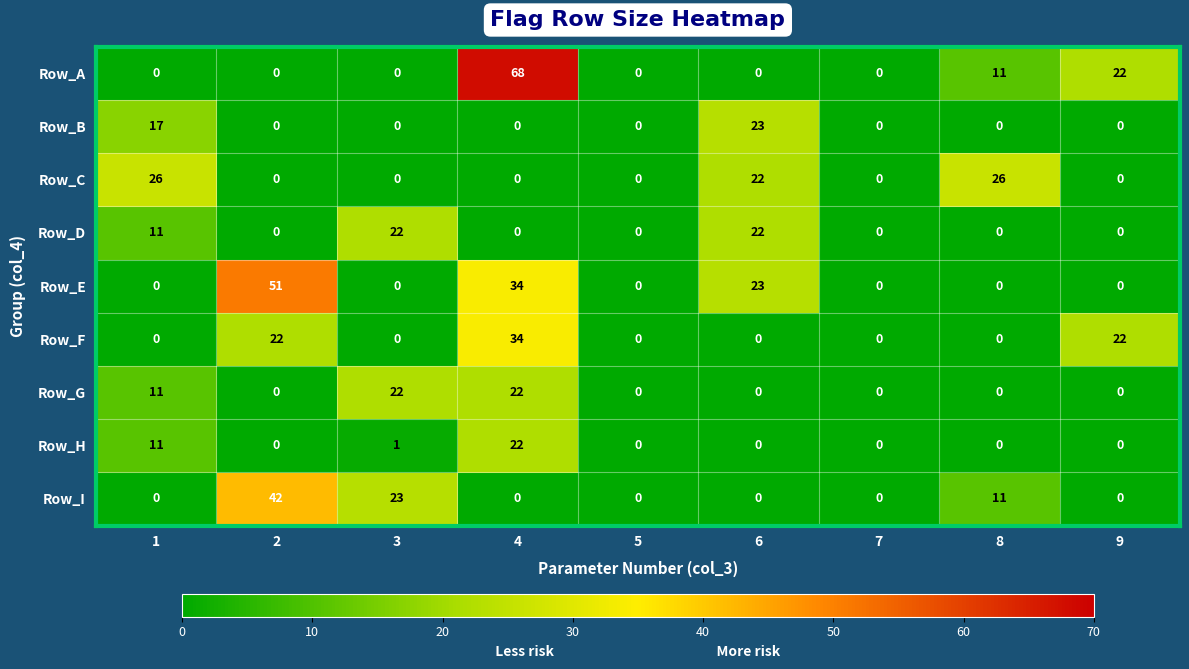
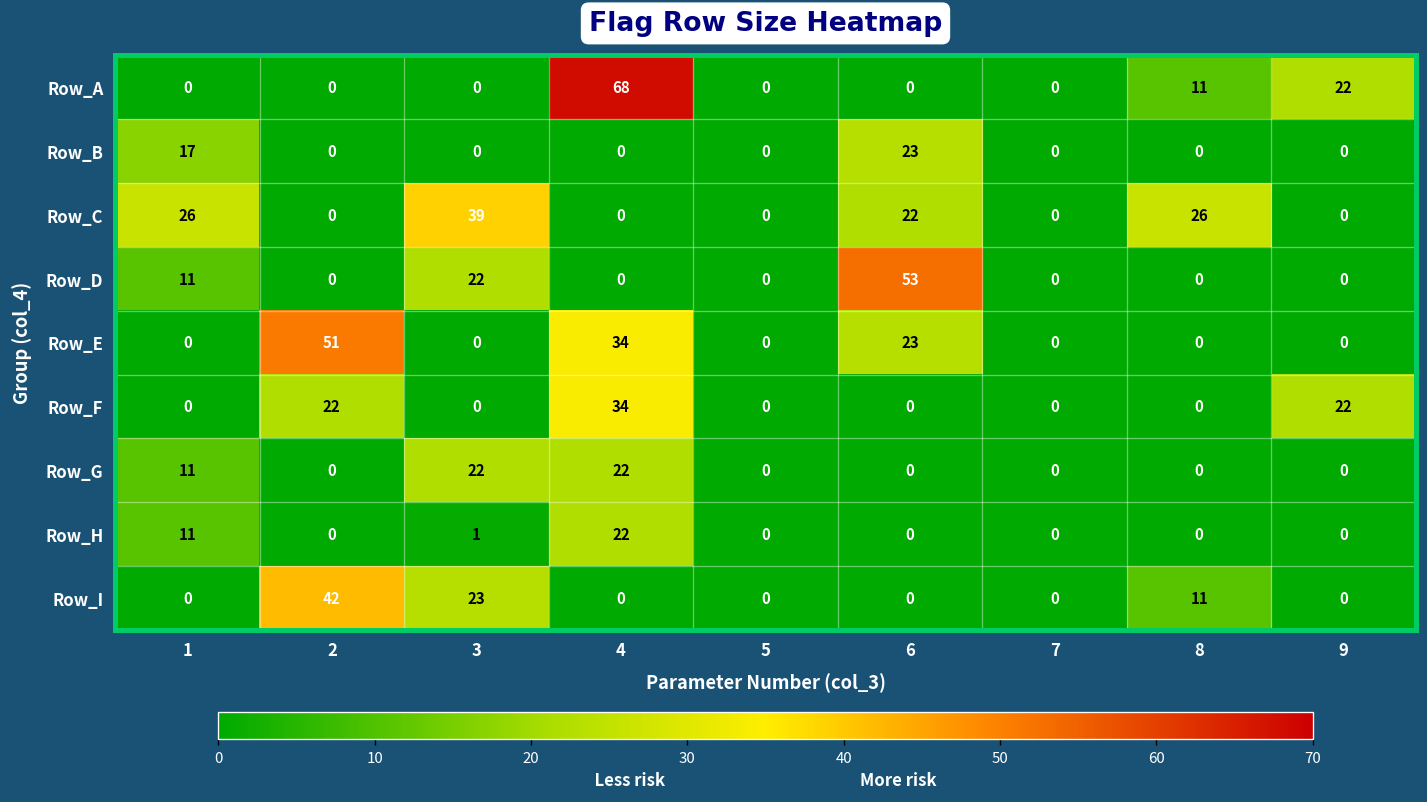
  {
    "Row_A": {
      "1": 0,
      "2": 0,
      "3": 0,
      "4": 68,
      "5": 0,
      "6": 0,
      "7": 0,
      "8": 11,
      "9": 22
    },
    "Row_B": {
      "1": 17,
      "2": 0,
      "3": 0,
      "4": 0,
      "5": 0,
      "6": 23,
      "7": 0,
      "8": 0,
      "9": 0
    },
    "Row_C": {
      "1": 26,
      "2": 0,
-     "3": 0,
+     "3": 39,
      "4": 0,
      "5": 0,
      "6": 22,
      "7": 0,
      "8": 26,
      "9": 0
    },
    "Row_D": {
      "1": 11,
      "2": 0,
      "3": 22,
      "4": 0,
      "5": 0,
-     "6": 22,
+     "6": 53,
      "7": 0,
      "8": 0,
      "9": 0
    },
    "Row_E": {
      "1": 0,
      "2": 51,
      "3": 0,
      "4": 34,
      "5": 0,
      "6": 23,
      "7": 0,
      "8": 0,
      "9": 0
    },
    "Row_F": {
      "1": 0,
      "2": 22,
      "3": 0,
      "4": 34,
      "5": 0,
      "6": 0,
      "7": 0,
      "8": 0,
      "9": 22
    },
    "Row_G": {
      "1": 11,
      "2": 0,
      "3": 22,
      "4": 22,
      "5": 0,
      "6": 0,
      "7": 0,
      "8": 0,
      "9": 0
    },
    "Row_H": {
      "1": 11,
      "2": 0,
      "3": 1,
      "4": 22,
      "5": 0,
      "6": 0,
      "7": 0,
      "8": 0,
      "9": 0
    },
    "Row_I": {
      "1": 0,
      "2": 42,
      "3": 23,
      "4": 0,
      "5": 0,
      "6": 0,
      "7": 0,
      "8": 11,
      "9": 0
    }
  }
